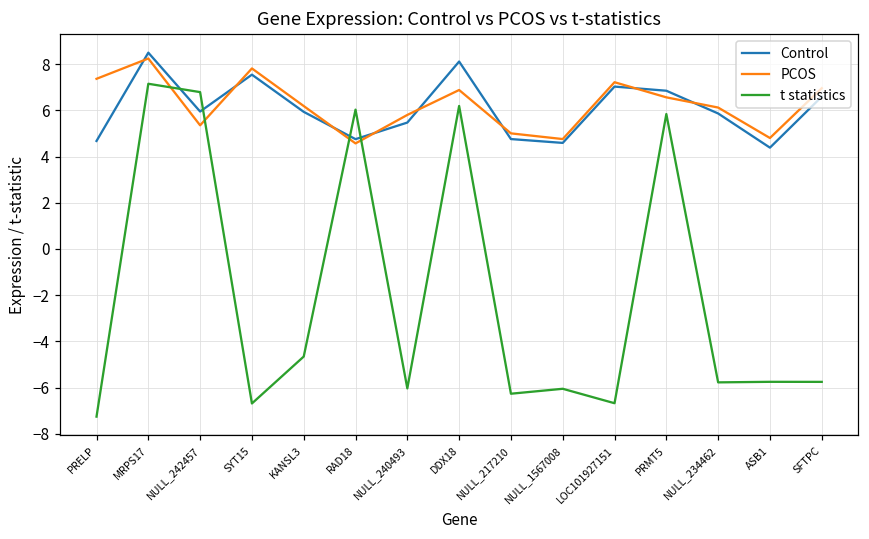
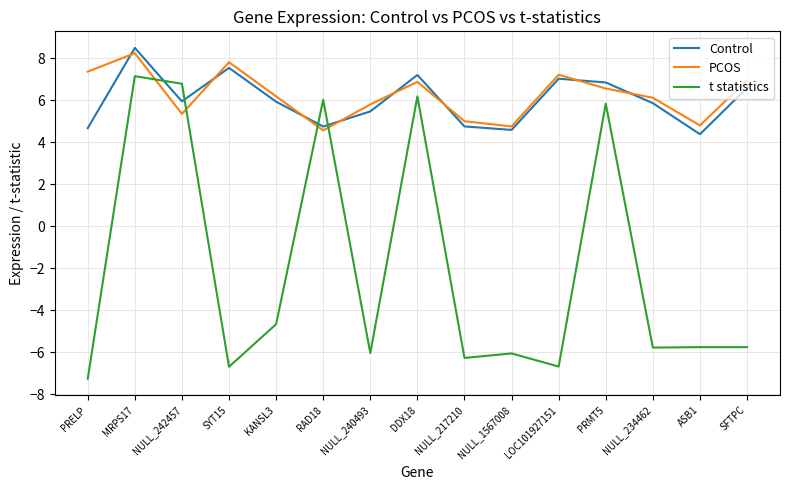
  {
    "Control": {
      "PRELP": 4.7,
      "MRPS17": 8.5,
      "NULL_242457": 5.9,
      "SYT15": 7.5,
      "KANSL3": 5.9,
      "RAD18": 4.8,
      "NULL_240493": 5.5,
-     "DDX18": 8.1,
+     "DDX18": 7.2,
      "NULL_217210": 4.8,
      "NULL_1567008": 4.6,
      "LOC101927151": 7.0,
      "PRMT5": 6.8,
      "NULL_234462": 5.9,
      "ASB1": 4.4
    },
    "PCOS": {
      "PRELP": 7.4,
      "MRPS17": 8.2,
      "NULL_242457": 5.4,
      "SYT15": 7.8,
      "KANSL3": 6.2,
      "RAD18": 4.6,
      "NULL_240493": 5.8,
      "DDX18": 6.9,
      "NULL_217210": 5.0,
      "NULL_1567008": 4.8,
      "LOC101927151": 7.2,
      "PRMT5": 6.6,
      "NULL_234462": 6.1,
      "ASB1": 4.8
    },
    "t statistics": {
      "PRELP": -7.3,
      "MRPS17": 7.1,
      "NULL_242457": 6.8,
      "SYT15": -6.7,
      "KANSL3": -4.7,
      "RAD18": 6.0,
      "NULL_240493": -6.0,
      "DDX18": 6.2,
      "NULL_217210": -6.3,
      "NULL_1567008": -6.0,
      "LOC101927151": -6.7,
      "PRMT5": 5.8,
      "NULL_234462": -5.8,
      "ASB1": -5.7,
      "SFTPC": -5.8
    }
  }
